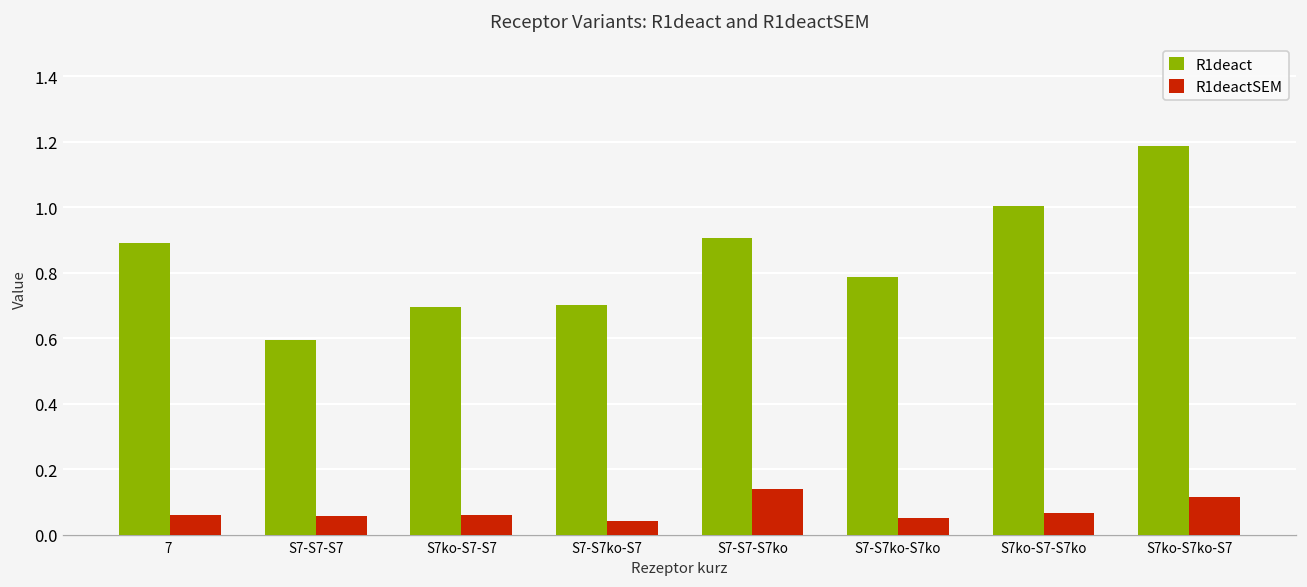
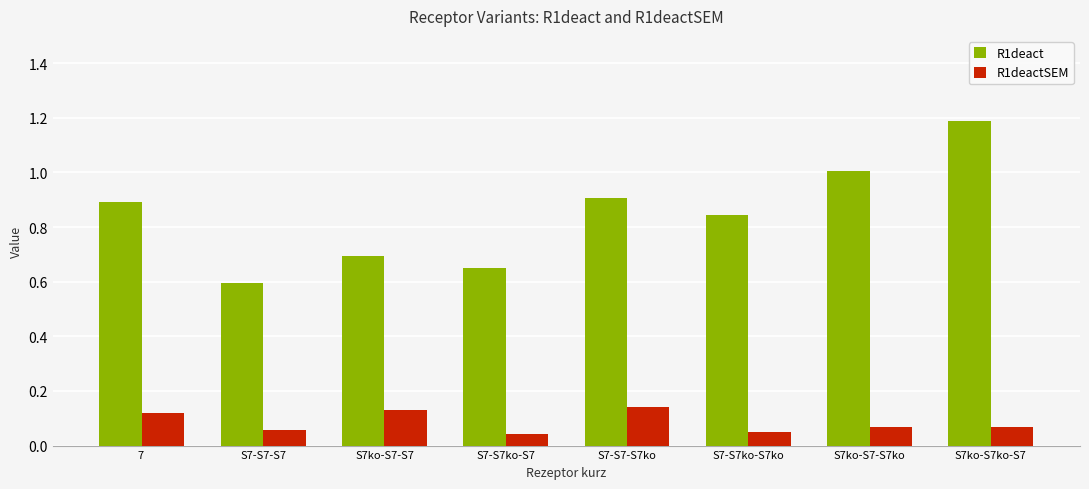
  {
    "R1deact": {
      "7": 0.89,
      "S7-S7-S7": 0.59,
      "S7ko-S7-S7": 0.70,
-     "S7-S7ko-S7": 0.70,
+     "S7-S7ko-S7": 0.65,
      "S7-S7-S7ko": 0.91,
-     "S7-S7ko-S7ko": 0.79,
+     "S7-S7ko-S7ko": 0.85,
      "S7ko-S7-S7ko": 1.00,
      "S7ko-S7ko-S7": 1.19
    },
    "R1deactSEM": {
-     "7": 0.06,
+     "7": 0.12,
      "S7-S7-S7": 0.06,
-     "S7ko-S7-S7": 0.06,
+     "S7ko-S7-S7": 0.13,
      "S7-S7ko-S7": 0.04,
      "S7-S7-S7ko": 0.14,
      "S7-S7ko-S7ko": 0.05,
      "S7ko-S7-S7ko": 0.07,
-     "S7ko-S7ko-S7": 0.12
+     "S7ko-S7ko-S7": 0.07
    }
  }
